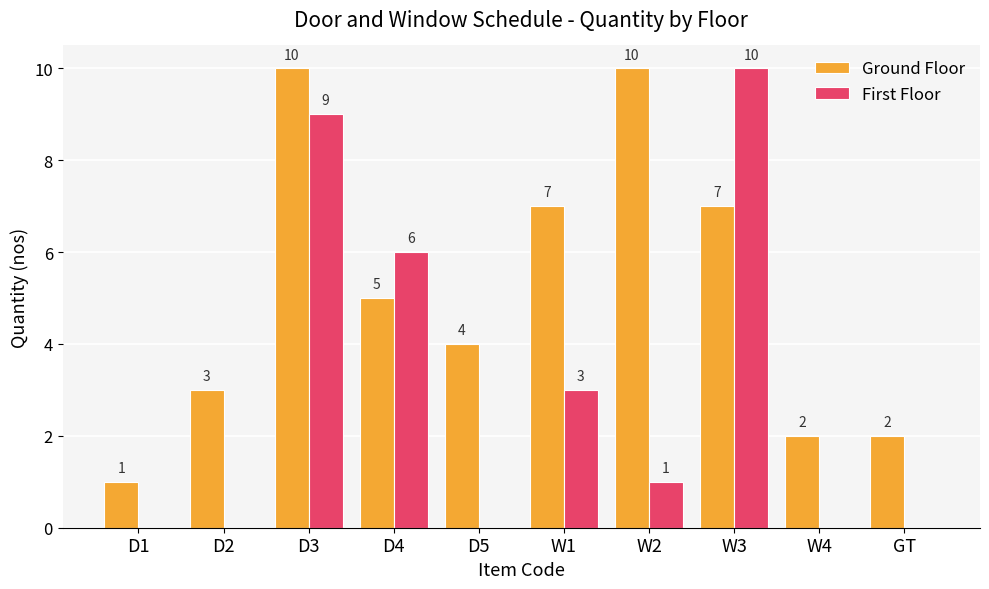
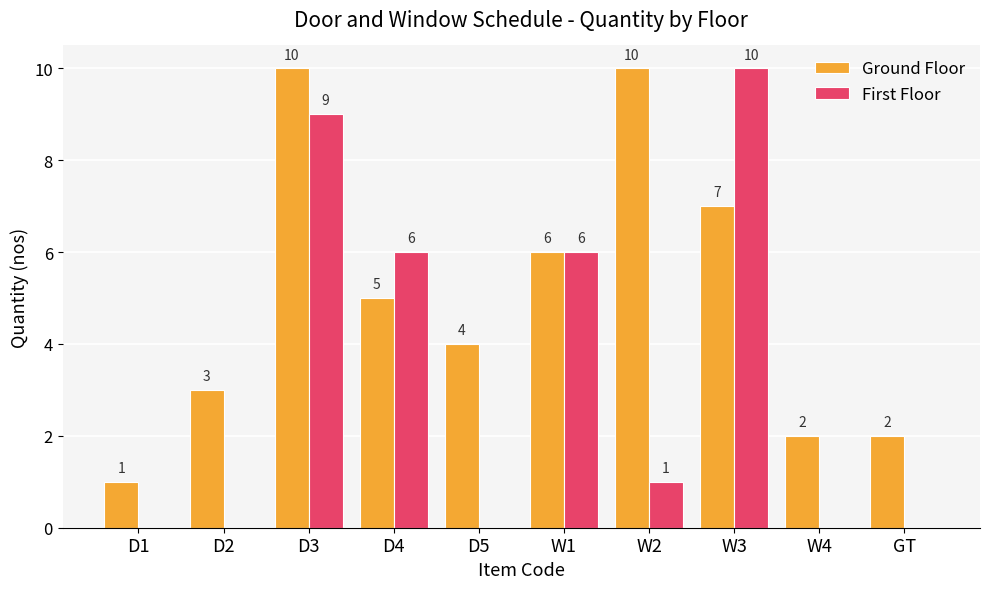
  {
    "Ground Floor": {
      "D1": 1,
      "D2": 3,
      "D3": 10,
      "D4": 5,
      "D5": 4,
-     "W1": 7,
+     "W1": 6,
      "W2": 10,
      "W3": 7,
      "W4": 2,
      "GT": 2
    },
    "First Floor": {
      "D3": 9,
      "D4": 6,
-     "W1": 3,
+     "W1": 6,
      "W2": 1,
      "W3": 10
    }
  }
